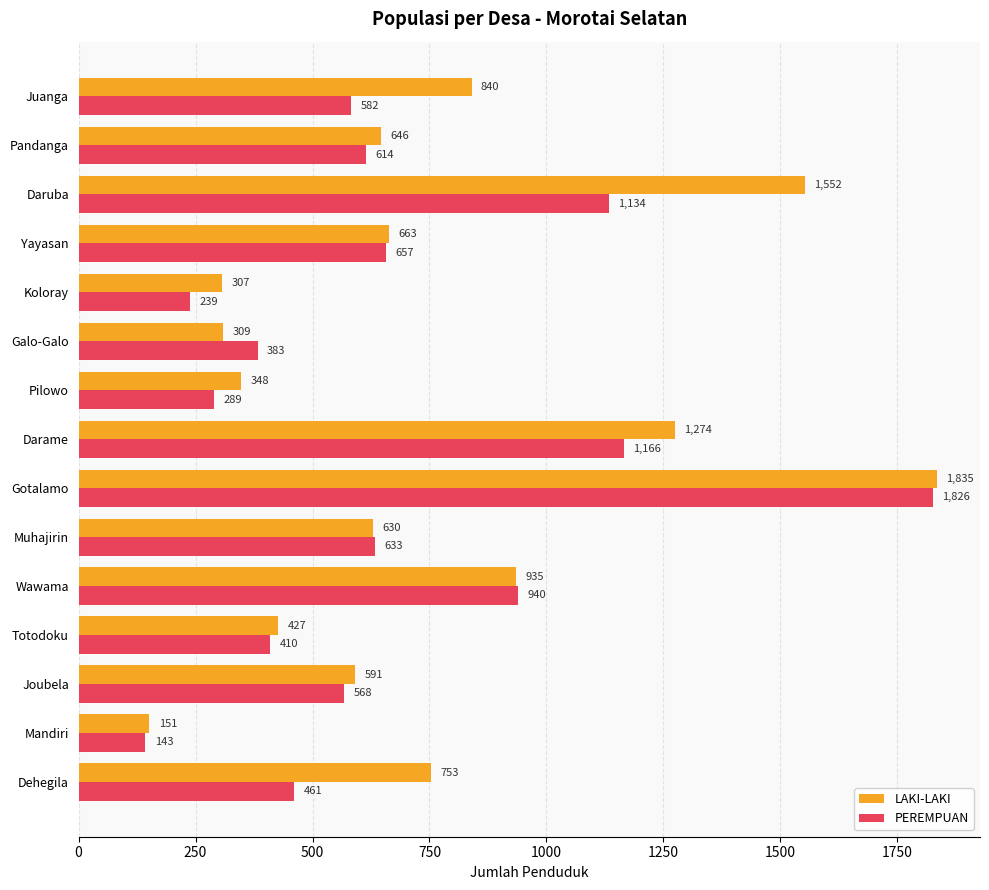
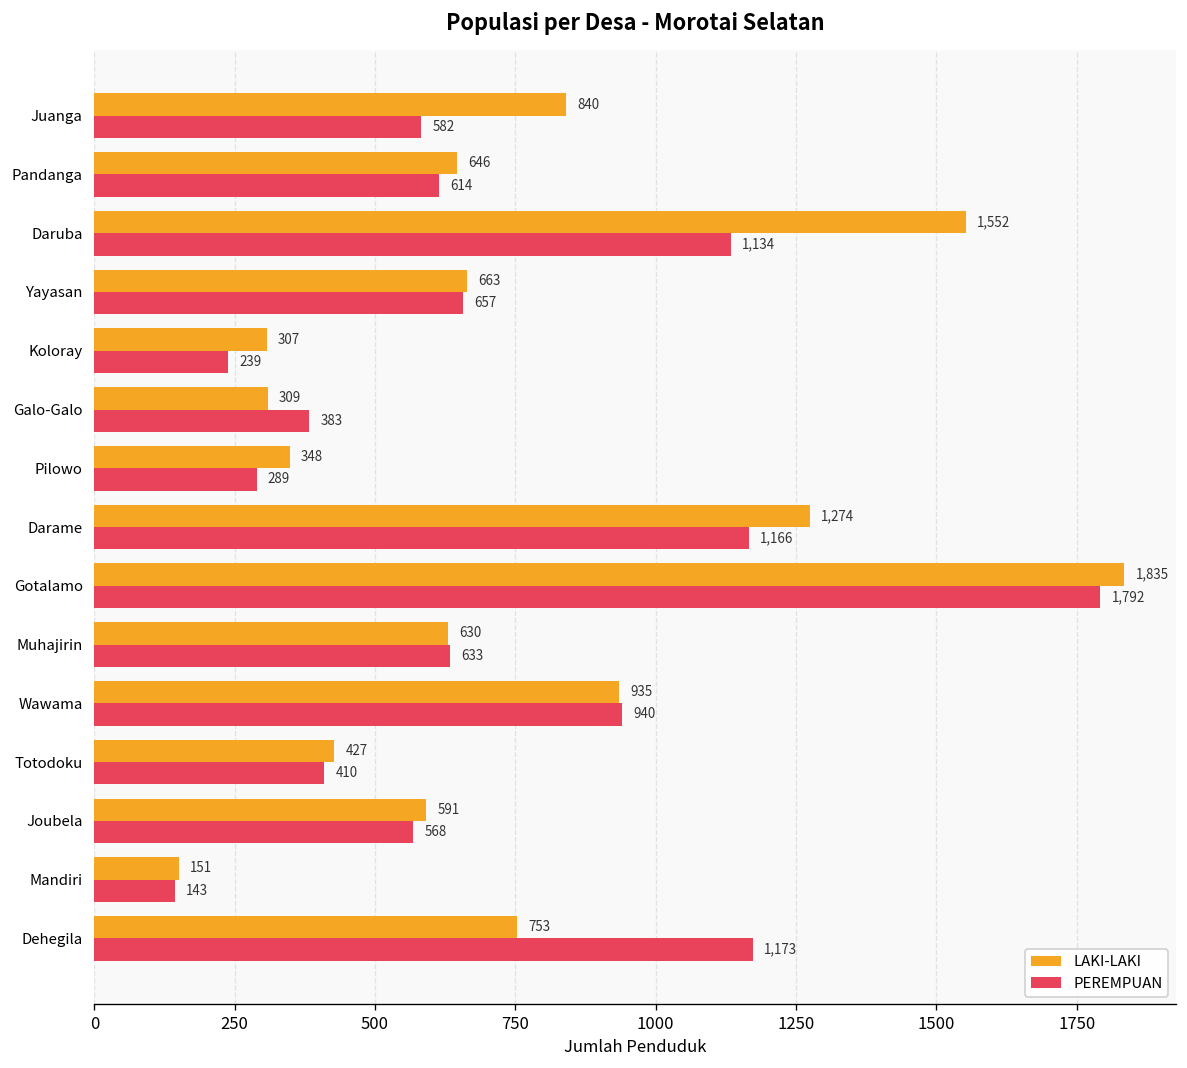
  {
    "LAKI-LAKI": {
      "Juanga": "840",
      "Pandanga": "646",
      "Daruba": "1,552",
      "Yayasan": "663",
      "Koloray": "307",
      "Galo-Galo": "309",
      "Pilowo": "348",
      "Darame": "1,274",
      "Gotalamo": "1,835",
      "Muhajirin": "630",
      "Wawama": "935",
      "Totodoku": "427",
      "Joubela": "591",
      "Mandiri": "151",
      "Dehegila": "753"
    },
    "PEREMPUAN": {
      "Juanga": "582",
      "Pandanga": "614",
      "Daruba": "1,134",
      "Yayasan": "657",
      "Koloray": "239",
      "Galo-Galo": "383",
      "Pilowo": "289",
      "Darame": "1,166",
-     "Gotalamo": "1,826",
+     "Gotalamo": "1,792",
      "Muhajirin": "633",
      "Wawama": "940",
      "Totodoku": "410",
      "Joubela": "568",
      "Mandiri": "143",
-     "Dehegila": "461"
+     "Dehegila": "1,173"
    }
  }
